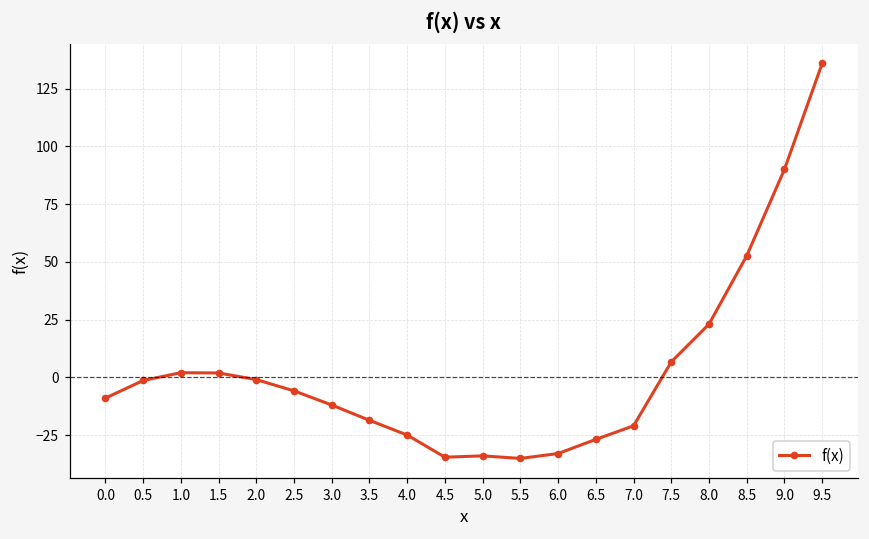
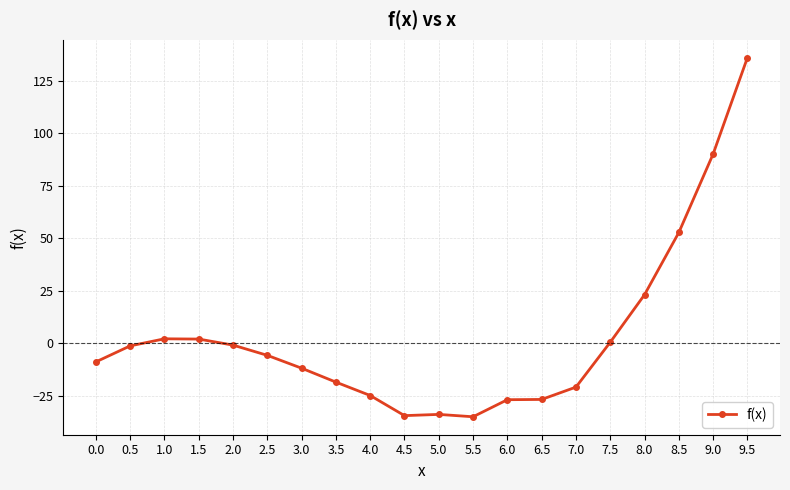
  {
    "0.0": -9,
    "0.5": -1,
    "1.0": 2,
    "1.5": 2,
    "2.0": -1,
    "2.5": -6,
    "3.0": -12,
    "3.5": -19,
    "4.0": -25,
    "4.5": -35,
    "5.0": -34,
    "5.5": -35,
-   "6.0": -33,
+   "6.0": -27,
    "6.5": -27,
    "7.0": -21,
-   "7.5": 7,
+   "7.5": 0,
    "8.0": 23,
    "8.5": 53,
    "9.0": 90,
    "9.5": 136
  }
